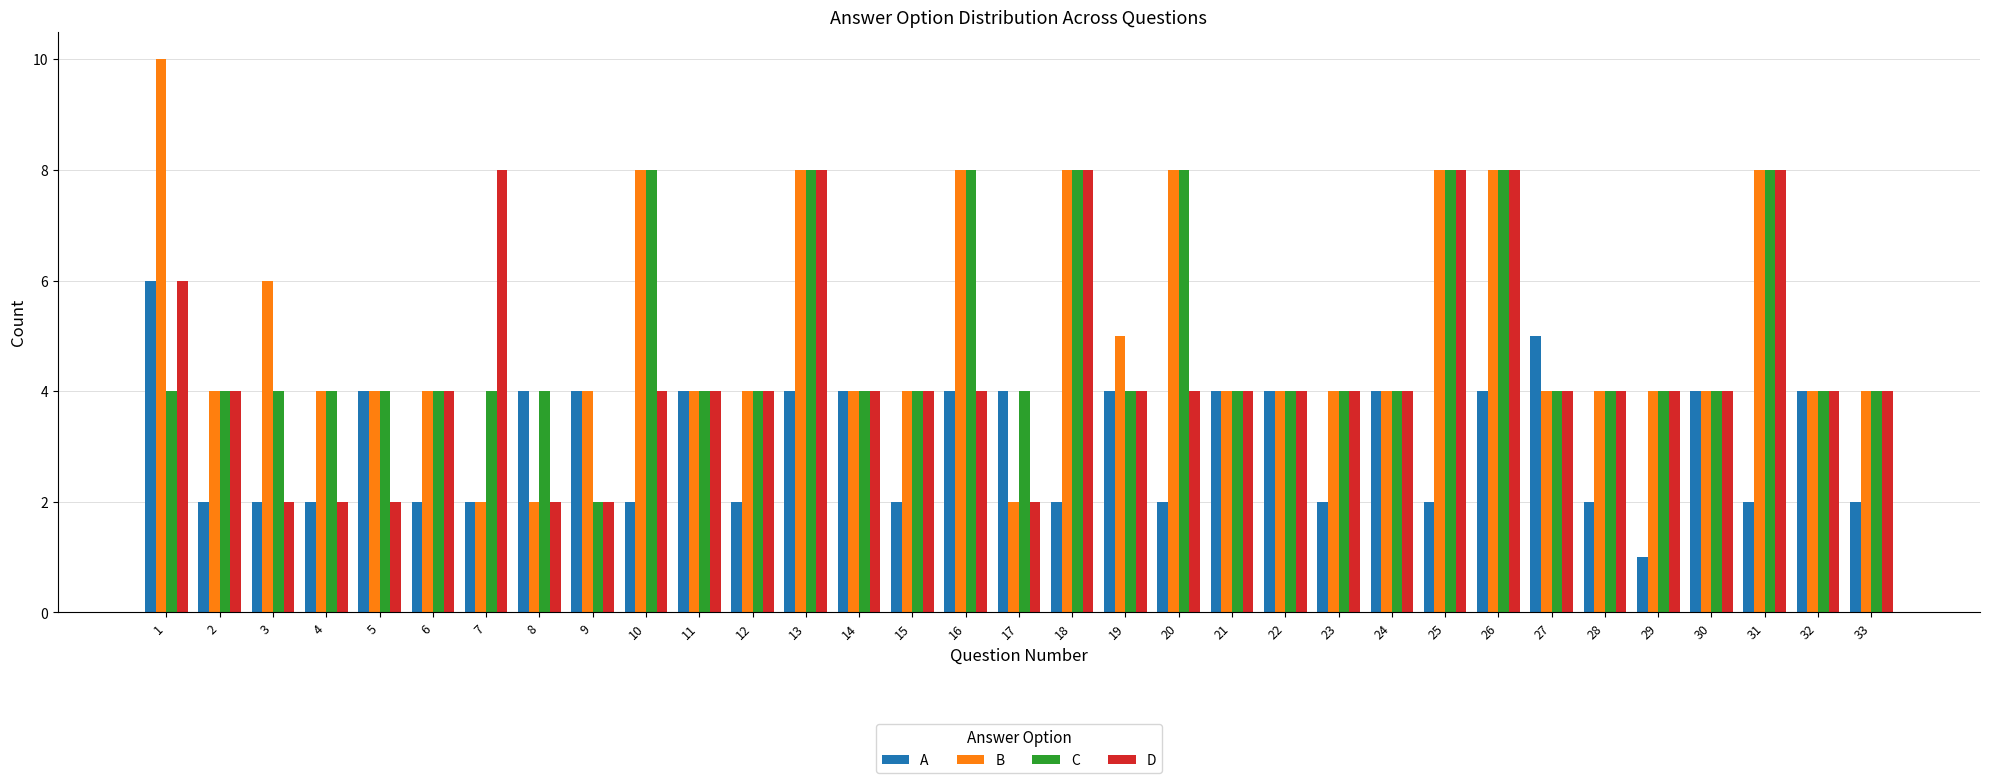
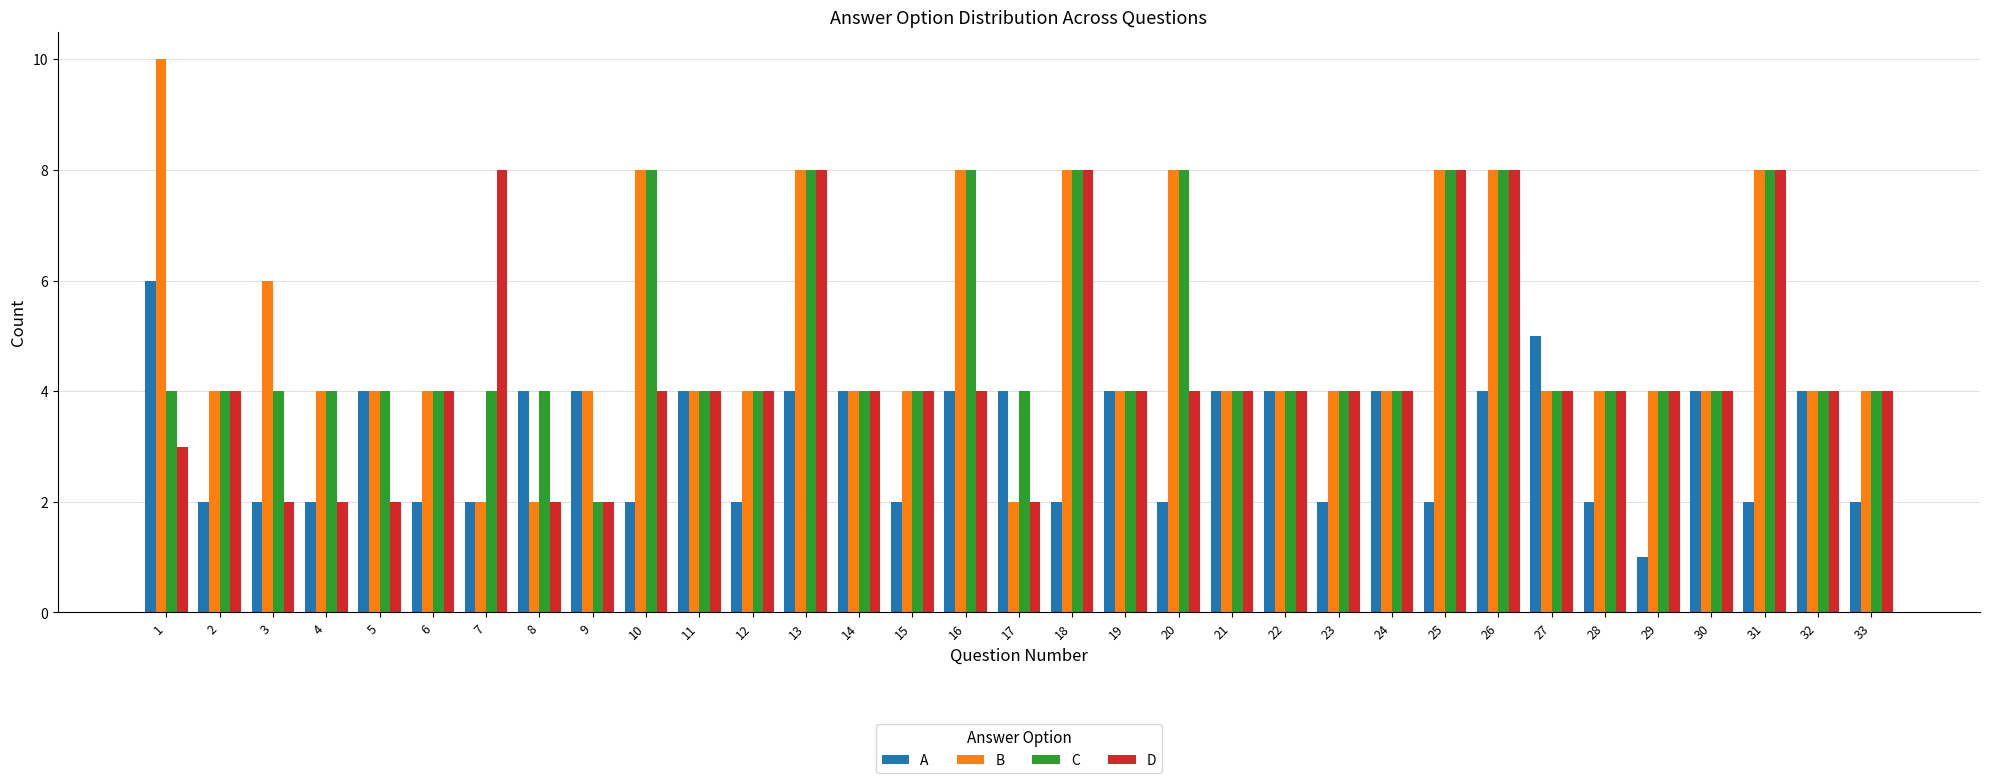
  {
    "A": {
      "1": 6,
      "2": 2,
      "3": 2,
      "4": 2,
      "5": 4,
      "6": 2,
      "7": 2,
      "8": 4,
      "9": 4,
      "10": 2,
      "11": 4,
      "12": 2,
      "13": 4,
      "14": 4,
      "15": 2,
      "16": 4,
      "17": 4,
      "18": 2,
      "19": 4,
      "20": 2,
      "21": 4,
      "22": 4,
      "23": 2,
      "24": 4,
      "25": 2,
      "26": 4,
      "27": 5,
      "28": 2,
      "29": 1,
      "30": 4,
      "31": 2,
      "32": 4,
      "33": 2
    },
    "B": {
      "1": 10,
      "2": 4,
      "3": 6,
      "4": 4,
      "5": 4,
      "6": 4,
      "7": 2,
      "8": 2,
      "9": 4,
      "10": 8,
      "11": 4,
      "12": 4,
      "13": 8,
      "14": 4,
      "15": 4,
      "16": 8,
      "17": 2,
      "18": 8,
-     "19": 5,
+     "19": 4,
      "20": 8,
      "21": 4,
      "22": 4,
      "23": 4,
      "24": 4,
      "25": 8,
      "26": 8,
      "27": 4,
      "28": 4,
      "29": 4,
      "30": 4,
      "31": 8,
      "32": 4,
      "33": 4
    },
    "C": {
      "1": 4,
      "2": 4,
      "3": 4,
      "4": 4,
      "5": 4,
      "6": 4,
      "7": 4,
      "8": 4,
      "9": 2,
      "10": 8,
      "11": 4,
      "12": 4,
      "13": 8,
      "14": 4,
      "15": 4,
      "16": 8,
      "17": 4,
      "18": 8,
      "19": 4,
      "20": 8,
      "21": 4,
      "22": 4,
      "23": 4,
      "24": 4,
      "25": 8,
      "26": 8,
      "27": 4,
      "28": 4,
      "29": 4,
      "30": 4,
      "31": 8,
      "32": 4,
      "33": 4
    },
    "D": {
-     "1": 6,
+     "1": 3,
      "2": 4,
      "3": 2,
      "4": 2,
      "5": 2,
      "6": 4,
      "7": 8,
      "8": 2,
      "9": 2,
      "10": 4,
      "11": 4,
      "12": 4,
      "13": 8,
      "14": 4,
      "15": 4,
      "16": 4,
      "17": 2,
      "18": 8,
      "19": 4,
      "20": 4,
      "21": 4,
      "22": 4,
      "23": 4,
      "24": 4,
      "25": 8,
      "26": 8,
      "27": 4,
      "28": 4,
      "29": 4,
      "30": 4,
      "31": 8,
      "32": 4,
      "33": 4
    }
  }
